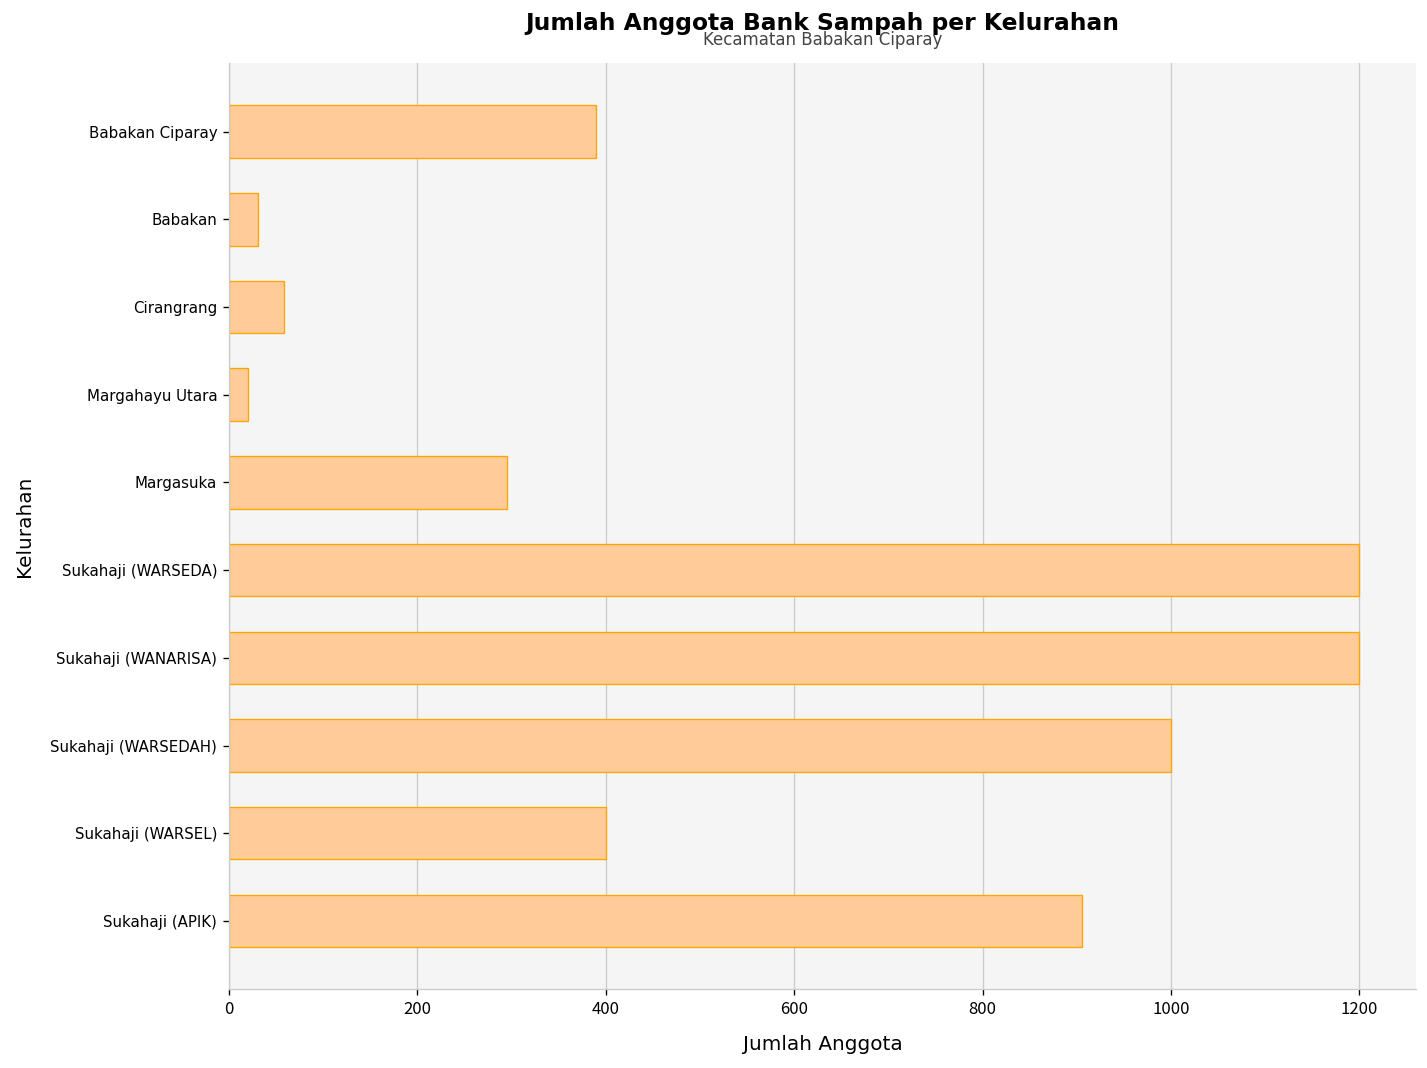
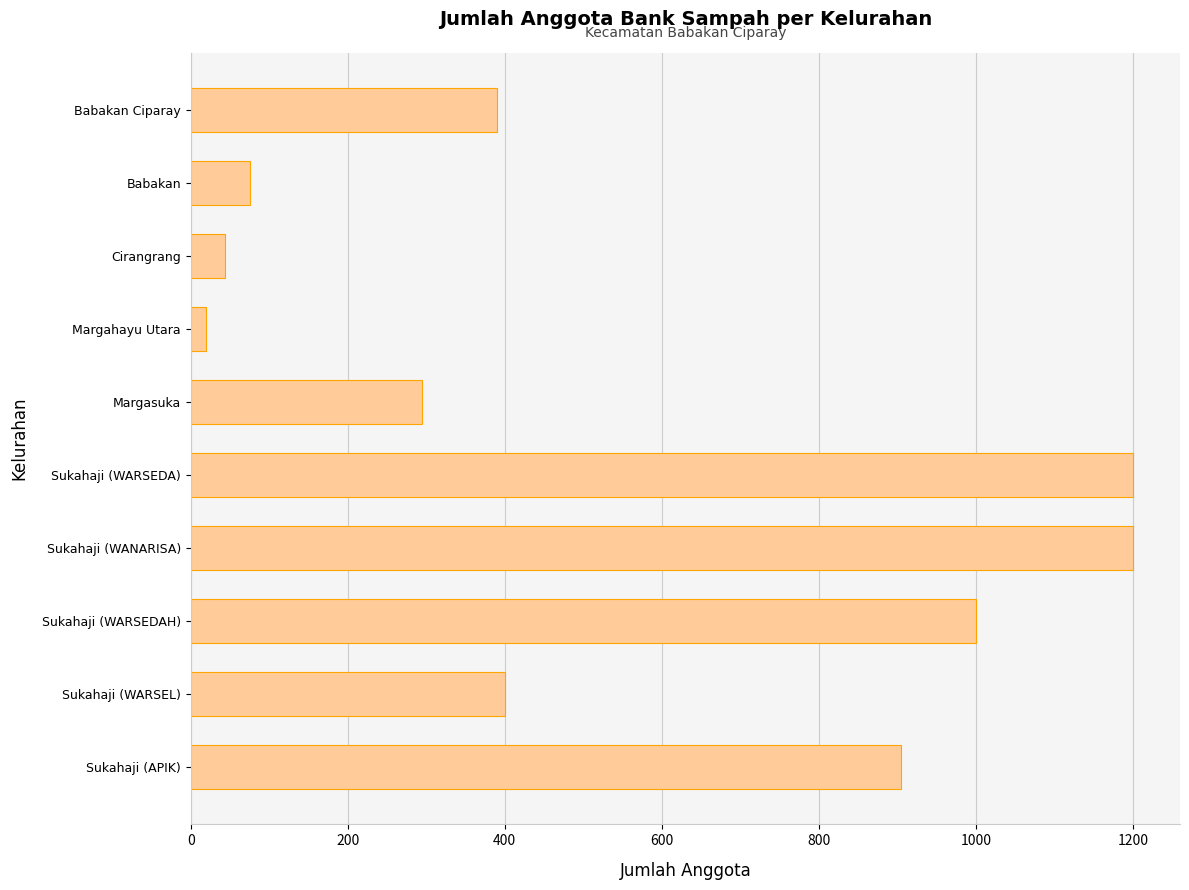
  {
    "Babakan Ciparay": 390,
-   "Babakan": 30,
-   "Cirangrang": 60,
+   "Babakan": 80,
+   "Cirangrang": 40,
    "Margahayu Utara": 20,
    "Margasuka": 300,
    "Sukahaji (WARSEDA)": 1200,
    "Sukahaji (WANARISA)": 1200,
    "Sukahaji (WARSEDAH)": 1000,
    "Sukahaji (WARSEL)": 400,
    "Sukahaji (APIK)": 910
  }
